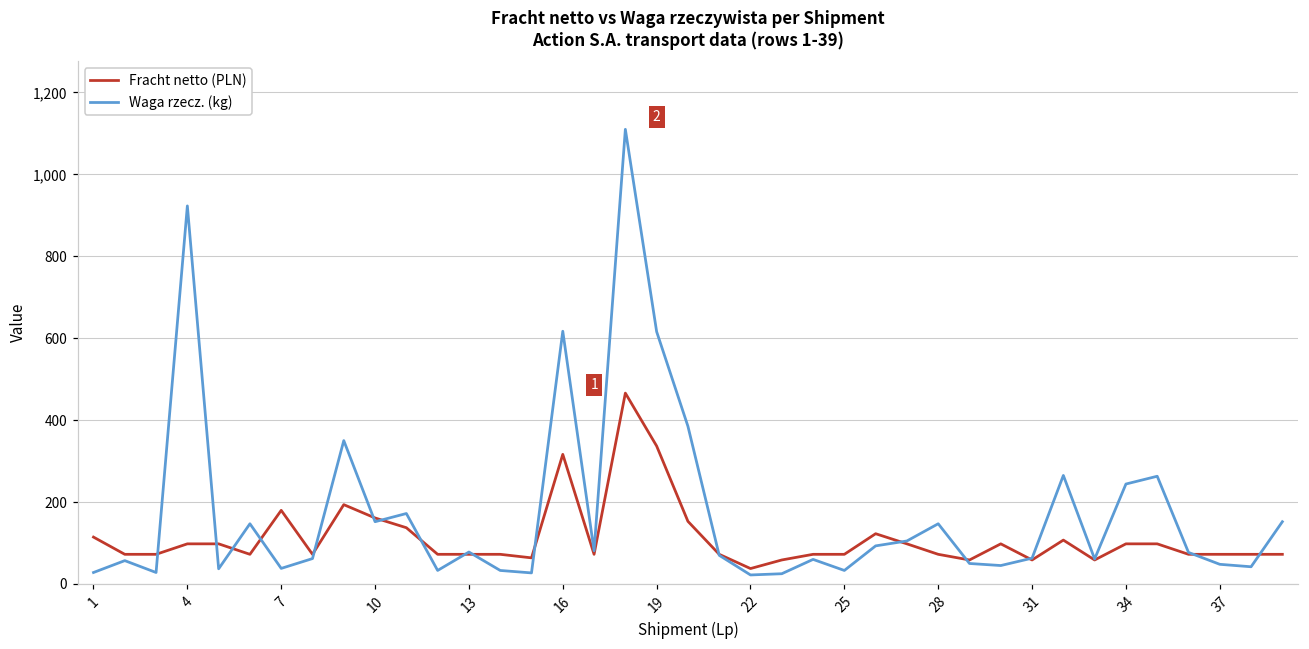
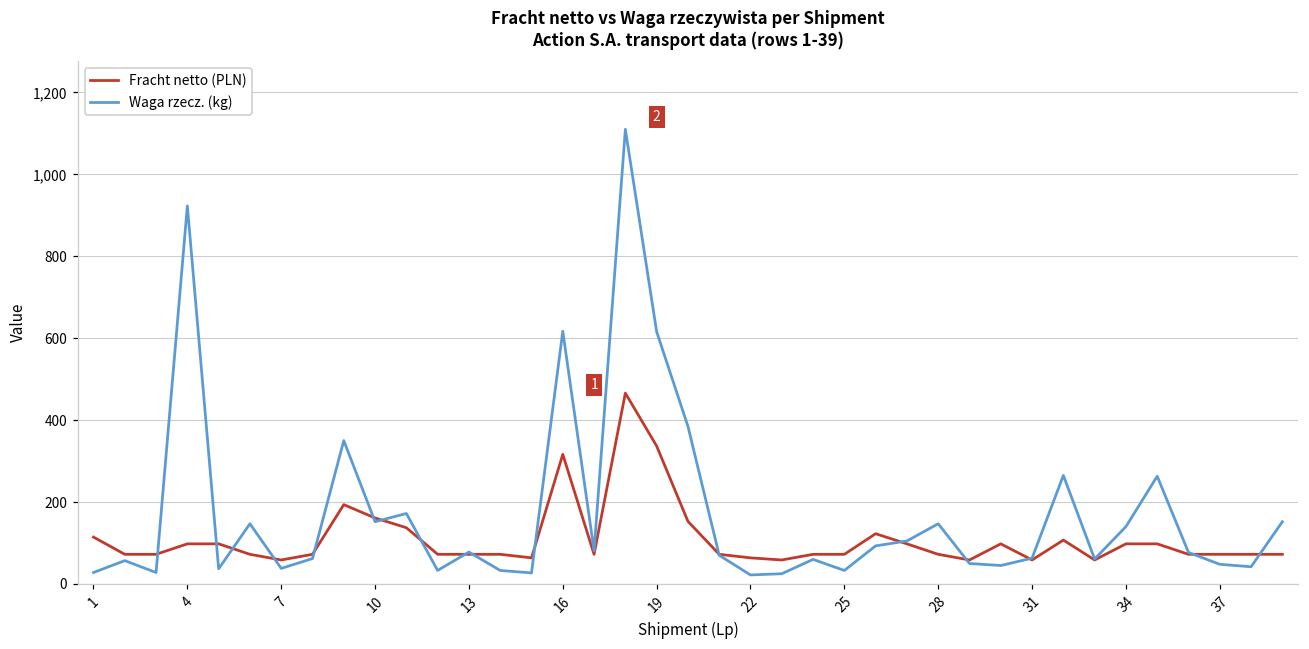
  {
    "Fracht netto (PLN)": {
      "1": 110,
      "4": 100,
-     "7": 180,
+     "7": 60,
      "10": 160,
      "16": 320,
      "19": 340,
-     "22": 40,
+     "22": 60,
      "25": 70,
      "28": 70,
      "34": 100,
      "37": 70
    },
    "Waga rzecz. (kg)": {
      "1": 30,
      "4": 920,
      "7": 40,
      "10": 150,
      "16": 620,
      "19": 620,
      "22": 20,
      "25": 30,
      "28": 150,
-     "34": 240,
+     "34": 140,
      "37": 50
    }
  }
